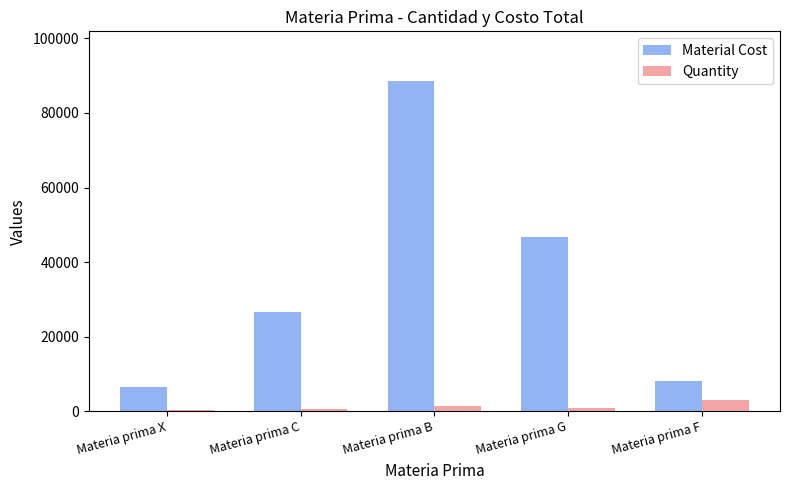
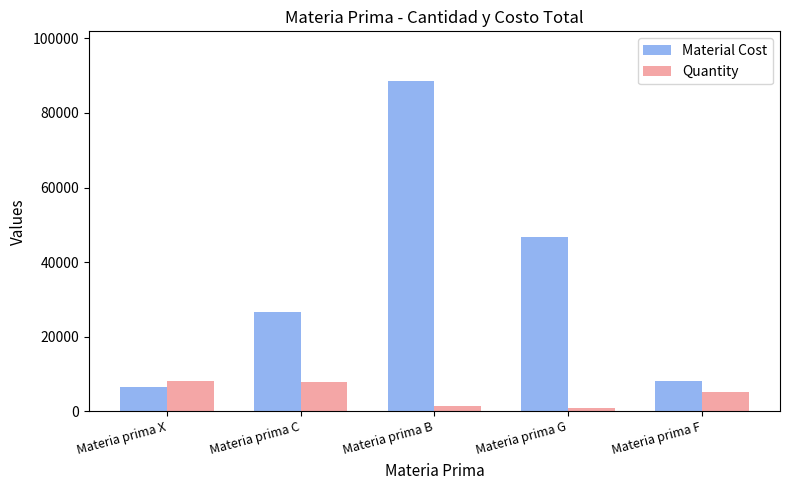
  {
    "Material Cost": {
      "Materia prima X": 7000,
      "Materia prima C": 27000,
      "Materia prima B": 89000,
      "Materia prima G": 47000,
      "Materia prima F": 8000
    },
    "Quantity": {
-     "Materia prima X": 0,
-     "Materia prima C": 1000,
+     "Materia prima X": 8000,
+     "Materia prima C": 8000,
      "Materia prima B": 1000,
      "Materia prima G": 1000,
-     "Materia prima F": 3000
+     "Materia prima F": 5000
    }
  }
